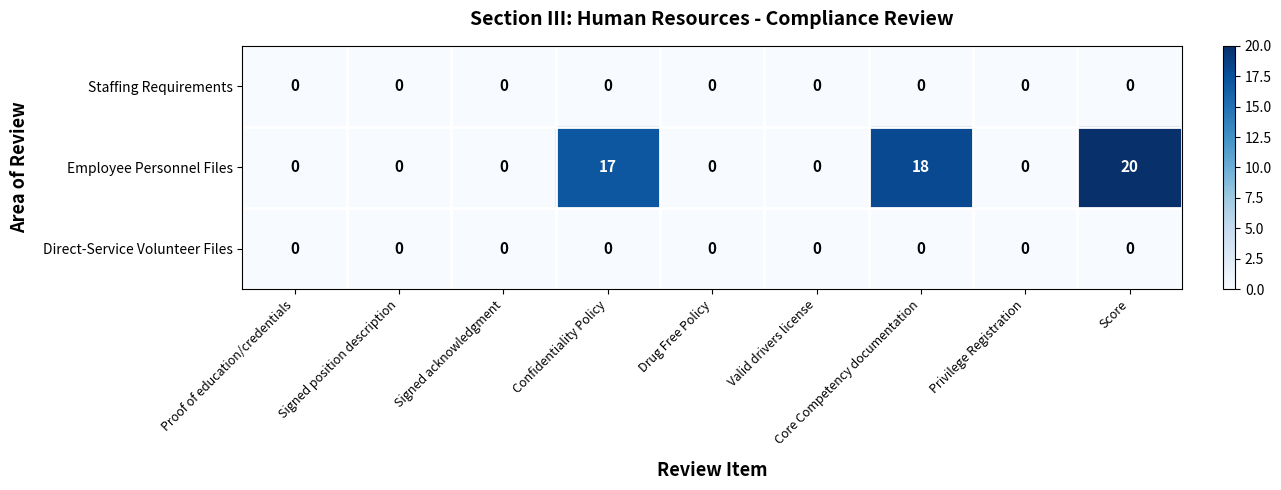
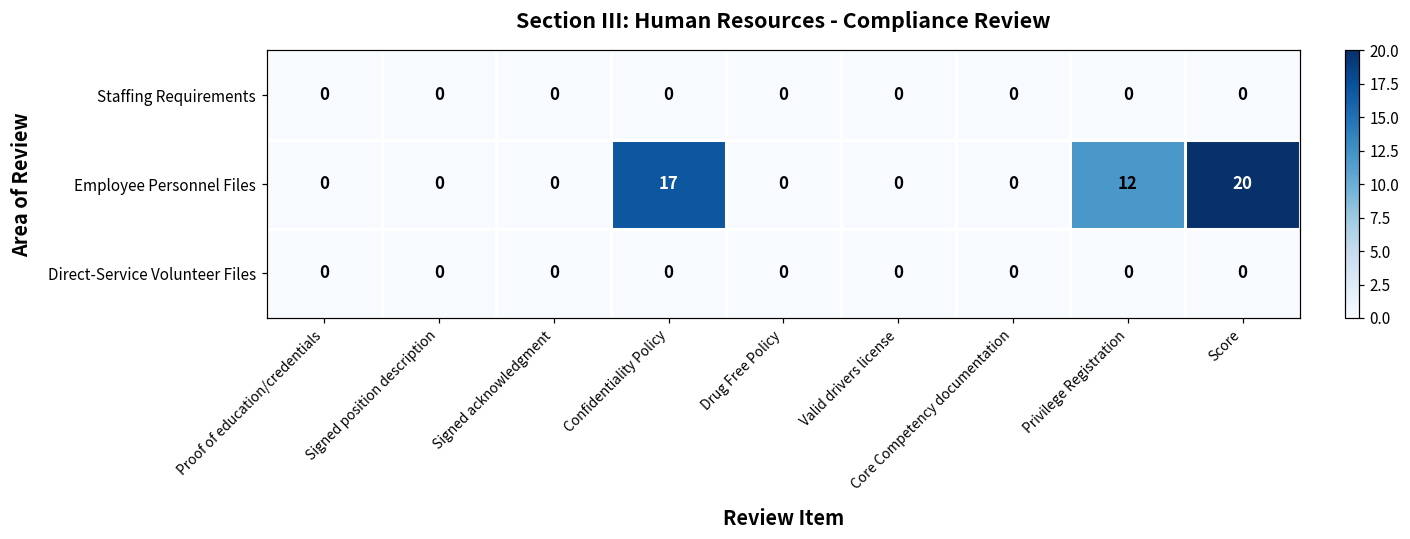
  {
    "Staffing Requirements": {
      "Proof of education/credentials": 0,
      "Signed position description": 0,
      "Signed acknowledgment": 0,
      "Confidentiality Policy": 0,
      "Drug Free Policy": 0,
      "Valid drivers license": 0,
      "Core Competency documentation": 0,
      "Privilege Registration": 0,
      "Score": 0
    },
    "Employee Personnel Files": {
      "Proof of education/credentials": 0,
      "Signed position description": 0,
      "Signed acknowledgment": 0,
      "Confidentiality Policy": 17,
      "Drug Free Policy": 0,
      "Valid drivers license": 0,
-     "Core Competency documentation": 18,
-     "Privilege Registration": 0,
+     "Core Competency documentation": 0,
+     "Privilege Registration": 12,
      "Score": 20
    },
    "Direct-Service Volunteer Files": {
      "Proof of education/credentials": 0,
      "Signed position description": 0,
      "Signed acknowledgment": 0,
      "Confidentiality Policy": 0,
      "Drug Free Policy": 0,
      "Valid drivers license": 0,
      "Core Competency documentation": 0,
      "Privilege Registration": 0,
      "Score": 0
    }
  }
